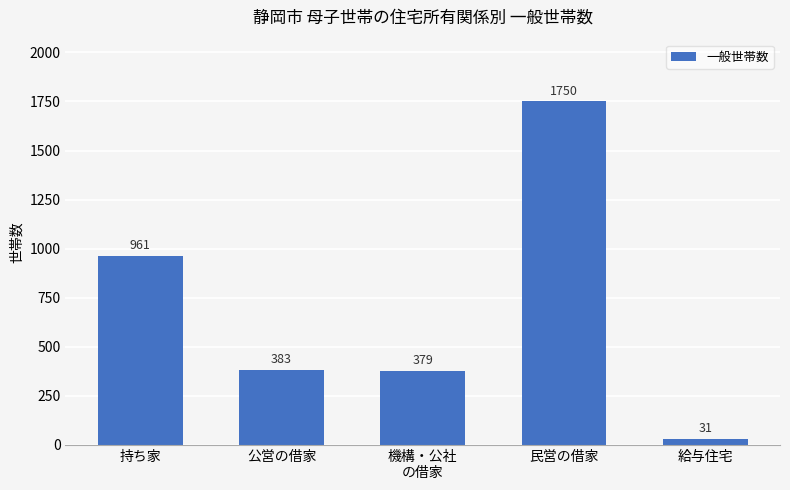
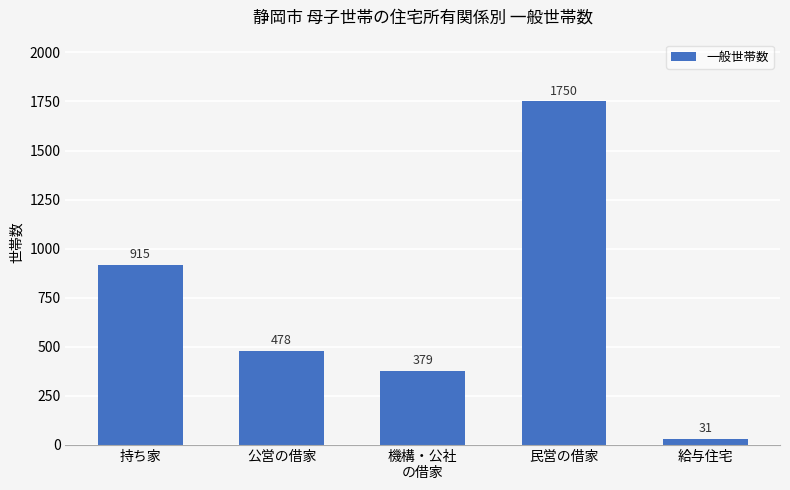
  {
-   "持ち家": 961,
-   "公営の借家": 383,
+   "持ち家": 915,
+   "公営の借家": 478,
    "機構・公社 の借家": 379,
    "民営の借家": 1750,
    "給与住宅": 31
  }
